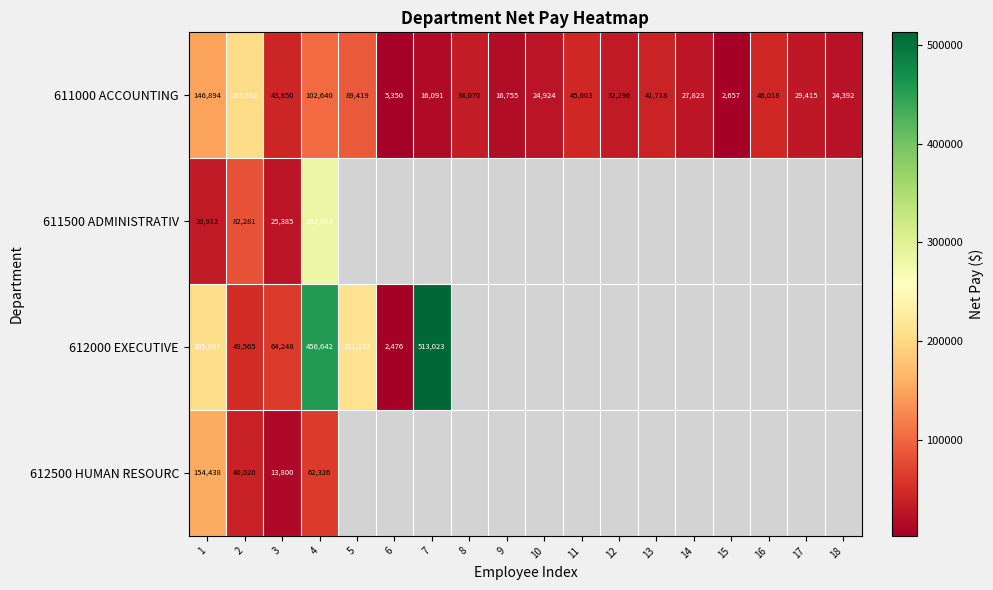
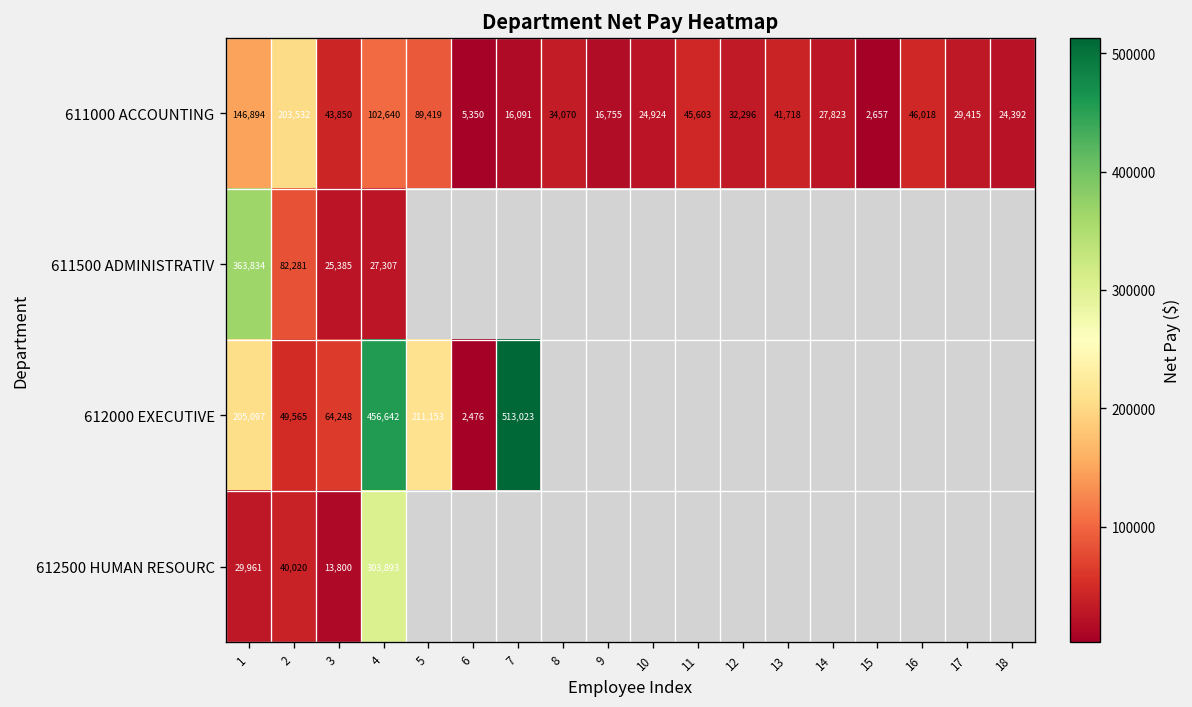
  {
    "611000 ACCOUNTING": {
      "1": "146,894",
      "2": "203,532",
      "3": "43,850",
      "4": "102,640",
      "5": "89,419",
      "6": "5,350",
      "7": "16,091",
      "8": "34,070",
      "9": "16,755",
      "10": "24,924",
      "11": "45,603",
      "12": "32,296",
      "13": "41,718",
      "14": "27,823",
      "15": "2,657",
      "16": "46,018",
      "17": "29,415",
      "18": "24,392"
    },
    "611500 ADMINISTRATIV": {
-     "1": "30,912",
+     "1": "363,834",
      "2": "82,281",
      "3": "25,385",
-     "4": "282,093"
+     "4": "27,307"
    },
    "612000 EXECUTIVE": {
      "1": "205,097",
      "2": "49,565",
      "3": "64,248",
      "4": "456,642",
      "5": "211,153",
      "6": "2,476",
      "7": "513,023"
    },
    "612500 HUMAN RESOURC": {
-     "1": "154,438",
+     "1": "29,961",
      "2": "40,020",
      "3": "13,800",
-     "4": "62,326"
+     "4": "303,893"
    }
  }
